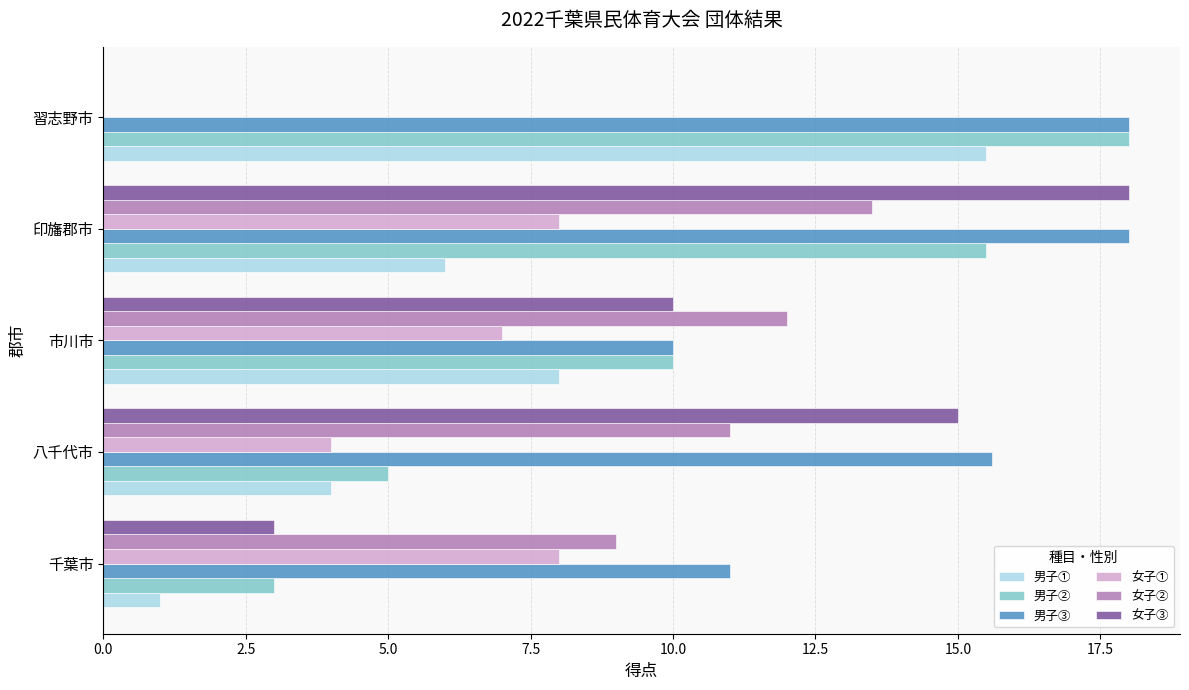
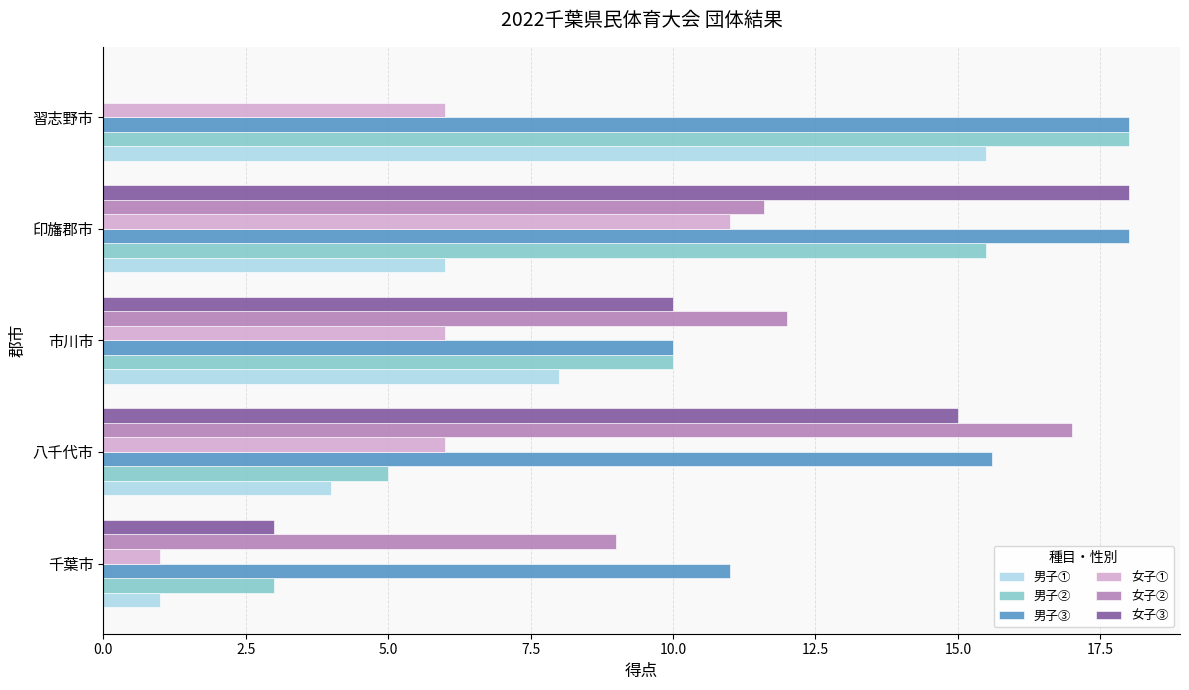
  {
    "男子③": {
      "習志野市": 18.0,
      "印旛郡市": 18.0,
      "市川市": 10.0,
      "八千代市": 15.6,
      "千葉市": 11.0
    },
    "女子①": {
-     "習志野市": 0,
-     "印旛郡市": 8,
-     "市川市": 7,
-     "八千代市": 4,
-     "千葉市": 8
+     "習志野市": 6,
+     "印旛郡市": 11,
+     "市川市": 6,
+     "八千代市": 6,
+     "千葉市": 1
    },
    "女子②": {
      "習志野市": 0.0,
-     "印旛郡市": 13.5,
+     "印旛郡市": 11.6,
      "市川市": 12.0,
-     "八千代市": 11,
+     "八千代市": 17,
      "千葉市": 9.0
    },
    "女子③": {
      "習志野市": 0.0,
      "印旛郡市": 18.0,
      "市川市": 10.0,
      "八千代市": 15.0,
      "千葉市": 3.0
    }
  }
